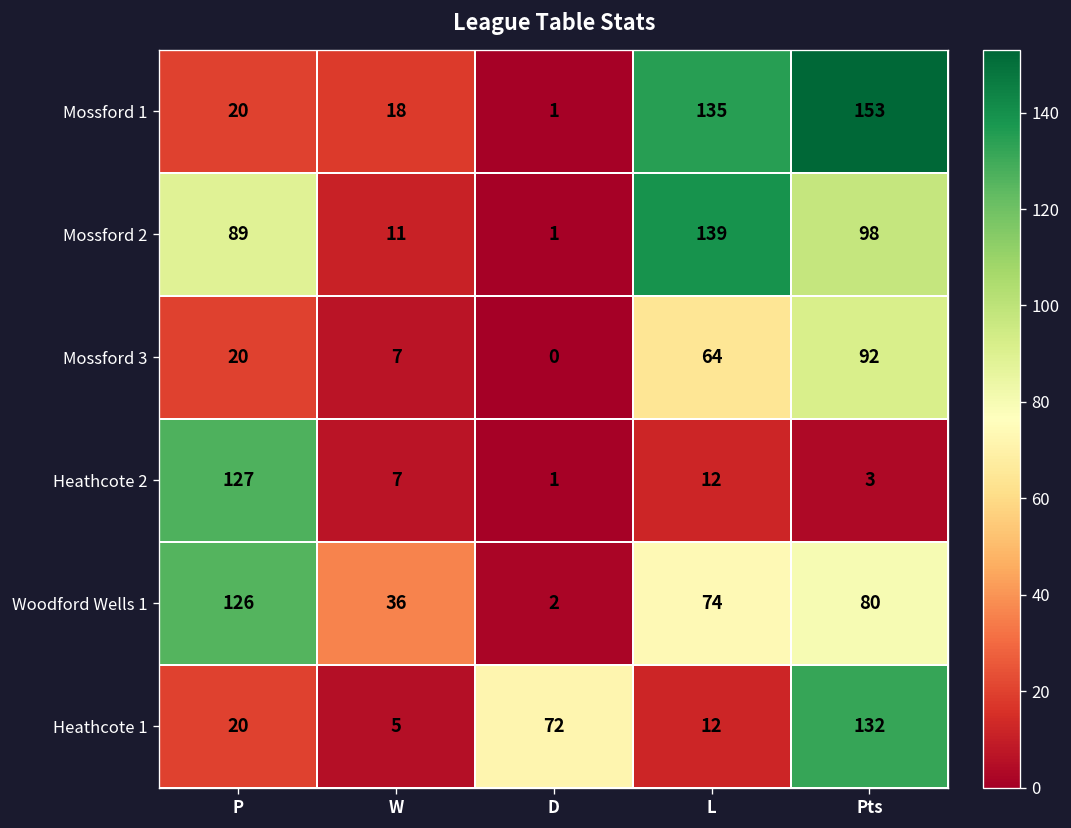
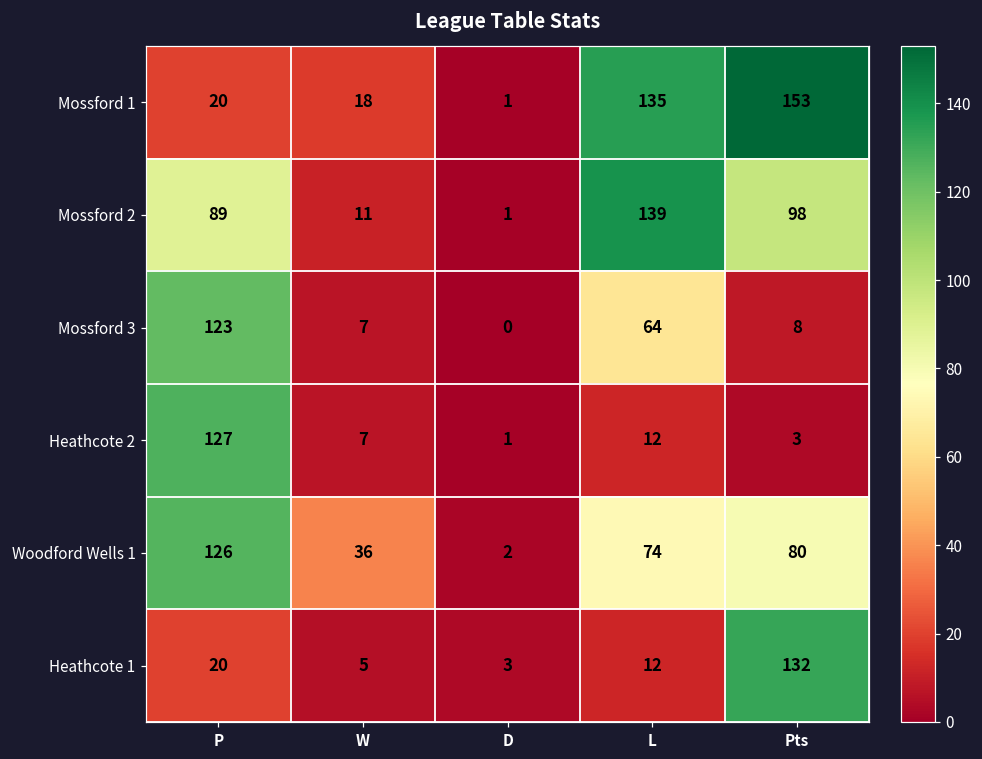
  {
    "Mossford 1": {
      "P": 20,
      "W": 18,
      "D": 1,
      "L": 135,
      "Pts": 153
    },
    "Mossford 2": {
      "P": 89,
      "W": 11,
      "D": 1,
      "L": 139,
      "Pts": 98
    },
    "Mossford 3": {
-     "P": 20,
+     "P": 123,
      "W": 7,
      "D": 0,
      "L": 64,
-     "Pts": 92
+     "Pts": 8
    },
    "Heathcote 2": {
      "P": 127,
      "W": 7,
      "D": 1,
      "L": 12,
      "Pts": 3
    },
    "Woodford Wells 1": {
      "P": 126,
      "W": 36,
      "D": 2,
      "L": 74,
      "Pts": 80
    },
    "Heathcote 1": {
      "P": 20,
      "W": 5,
-     "D": 72,
+     "D": 3,
      "L": 12,
      "Pts": 132
    }
  }
